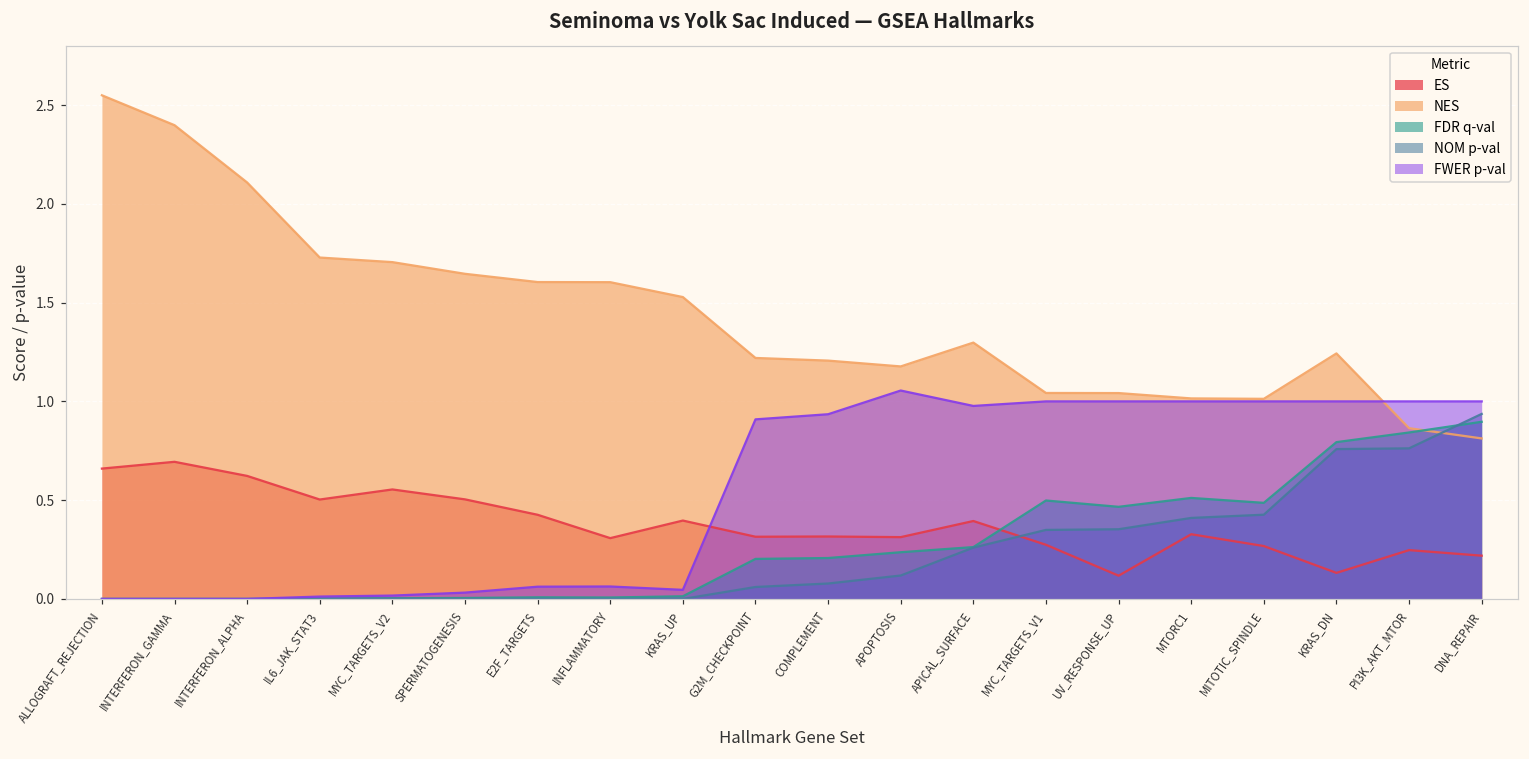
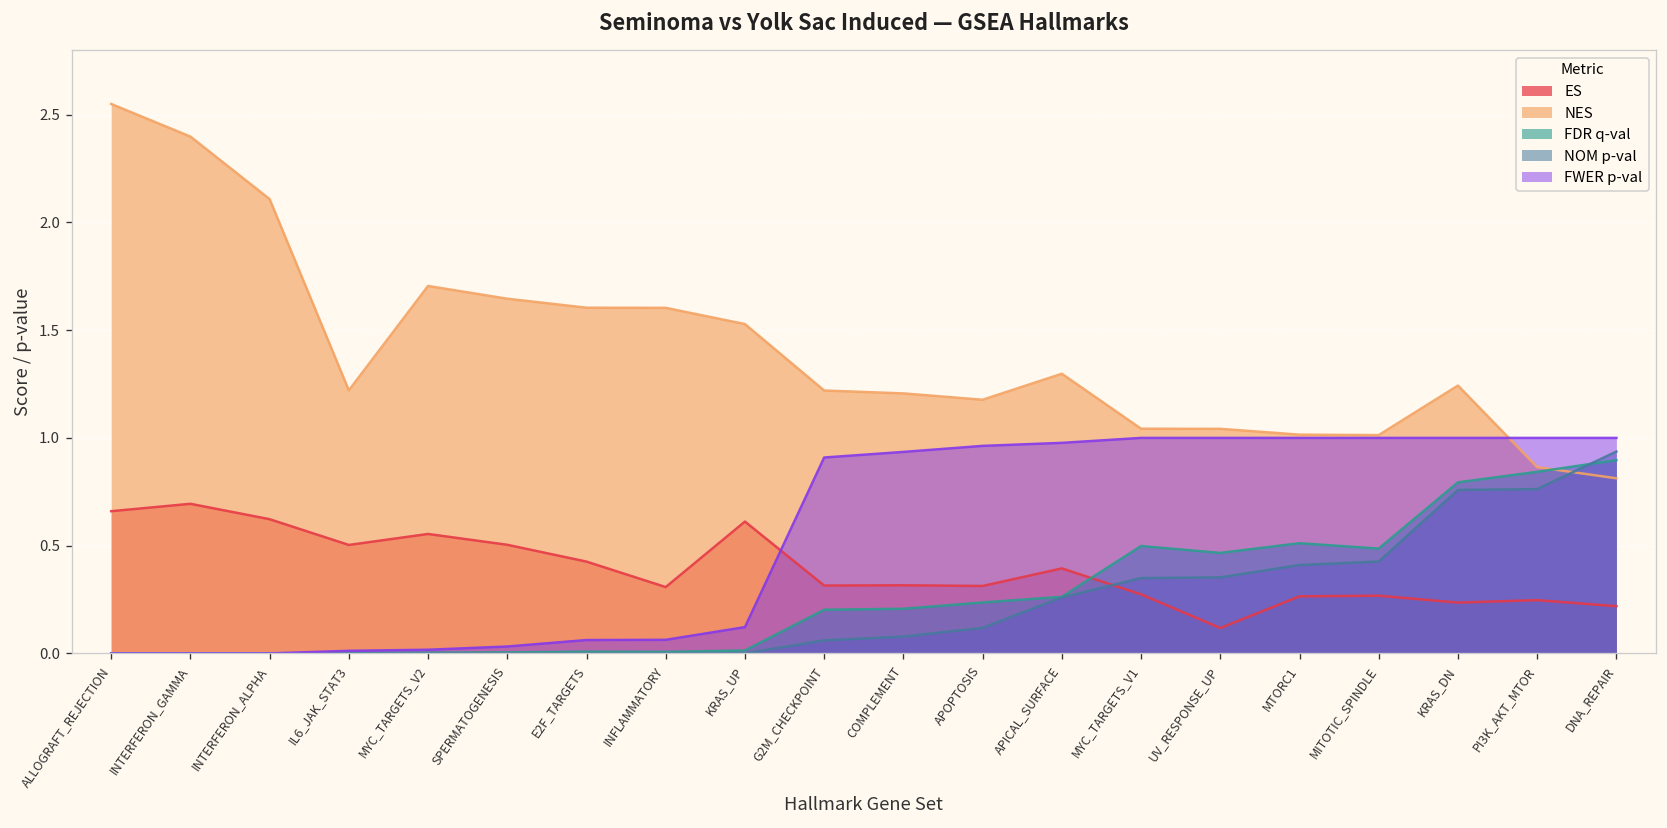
  {
    "ES": {
      "ALLOGRAFT_REJECTION": 0.66,
      "INTERFERON_GAMMA": 0.69,
      "INTERFERON_ALPHA": 0.62,
      "IL6_JAK_STAT3": 0.50,
      "MYC_TARGETS_V2": 0.55,
      "SPERMATOGENESIS": 0.50,
      "E2F_TARGETS": 0.43,
      "INFLAMMATORY": 0.31,
-     "KRAS_UP": 0.40,
+     "KRAS_UP": 0.61,
      "G2M_CHECKPOINT": 0.31,
      "COMPLEMENT": 0.32,
      "APOPTOSIS": 0.31,
      "APICAL_SURFACE": 0.39,
      "MYC_TARGETS_V1": 0.27,
      "UV_RESPONSE_UP": 0.12,
-     "MTORC1": 0.33,
+     "MTORC1": 0.26,
      "MITOTIC_SPINDLE": 0.27,
-     "KRAS_DN": 0.13,
+     "KRAS_DN": 0.24,
      "PI3K_AKT_MTOR": 0.25,
      "DNA_REPAIR": 0.22
    },
    "NES": {
      "ALLOGRAFT_REJECTION": 2.55,
      "INTERFERON_GAMMA": 2.40,
      "INTERFERON_ALPHA": 2.11,
-     "IL6_JAK_STAT3": 1.73,
+     "IL6_JAK_STAT3": 1.22,
      "MYC_TARGETS_V2": 1.71,
      "SPERMATOGENESIS": 1.65,
      "E2F_TARGETS": 1.60,
      "INFLAMMATORY": 1.60,
      "KRAS_UP": 1.53,
      "G2M_CHECKPOINT": 1.22,
      "COMPLEMENT": 1.21,
      "APOPTOSIS": 1.18,
      "APICAL_SURFACE": 1.30,
      "MYC_TARGETS_V1": 1.04,
      "UV_RESPONSE_UP": 1.04,
      "MTORC1": 1.02,
      "KRAS_DN": 1.24,
      "PI3K_AKT_MTOR": 0.86,
      "DNA_REPAIR": 0.81
    },
    "FWER p-val": {
      "SPERMATOGENESIS": 0.03,
      "E2F_TARGETS": 0.06,
      "INFLAMMATORY": 0.06,
-     "KRAS_UP": 0.05,
+     "KRAS_UP": 0.12,
      "G2M_CHECKPOINT": 0.91,
      "COMPLEMENT": 0.94,
-     "APOPTOSIS": 1.06,
+     "APOPTOSIS": 0.96,
      "APICAL_SURFACE": 0.98,
      "MYC_TARGETS_V1": 1.00,
      "UV_RESPONSE_UP": 1.00,
      "MTORC1": 1.00,
      "KRAS_DN": 1.00,
      "PI3K_AKT_MTOR": 1.00,
      "DNA_REPAIR": 1.00
    }
  }
